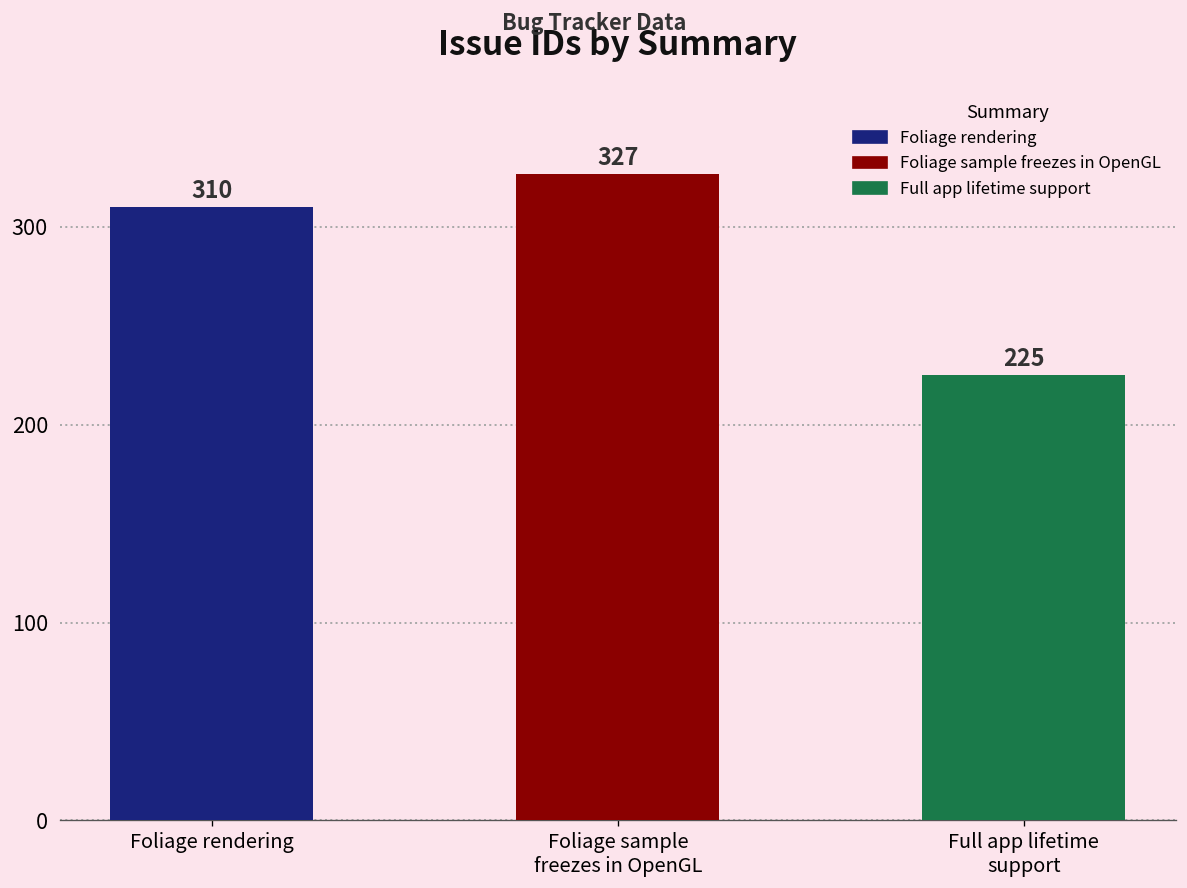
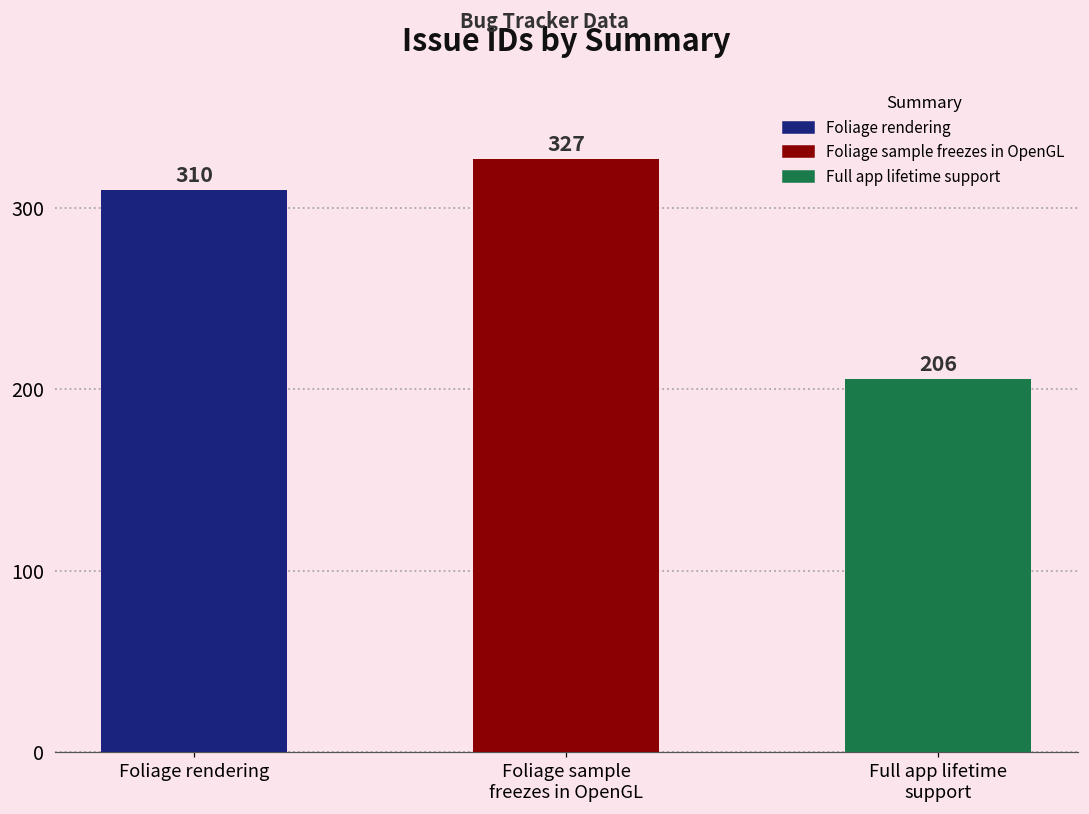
  {
    "Foliage rendering": 310,
    "Foliage sample freezes in OpenGL": 327,
-   "Full app lifetime support": 225
+   "Full app lifetime support": 206
  }
